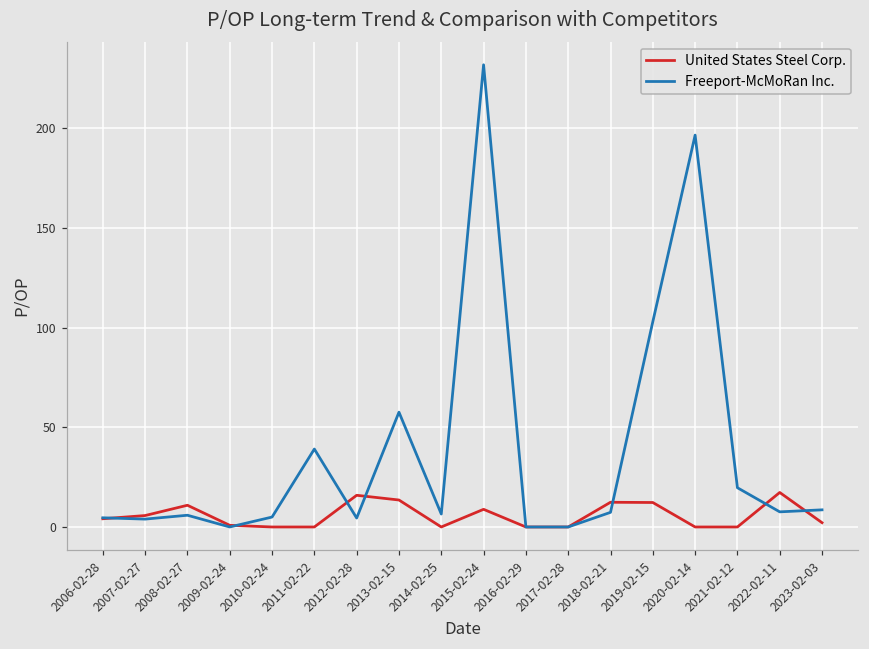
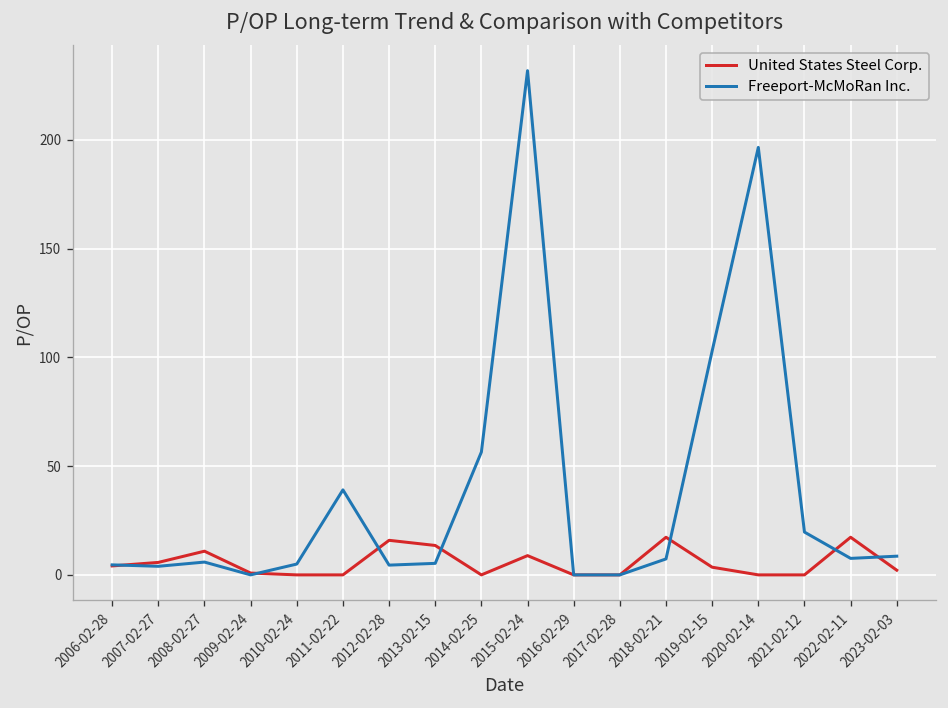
  {
    "United States Steel Corp.": {
      "2007-02-27": 6,
      "2008-02-27": 11,
      "2010-02-24": 0,
      "2011-02-22": 0,
      "2012-02-28": 16,
      "2013-02-15": 14,
      "2014-02-25": 0,
      "2015-02-24": 9,
-     "2018-02-21": 12,
-     "2019-02-15": 12,
+     "2018-02-21": 17,
+     "2019-02-15": 4,
      "2020-02-14": 0,
      "2021-02-12": 0,
      "2022-02-11": 17,
      "2023-02-03": 2
    },
    "Freeport-McMoRan Inc.": {
      "2007-02-27": 4,
      "2008-02-27": 6,
      "2010-02-24": 5,
      "2011-02-22": 39,
      "2012-02-28": 4,
-     "2013-02-15": 58,
-     "2014-02-25": 7,
+     "2013-02-15": 5,
+     "2014-02-25": 57,
      "2015-02-24": 232,
      "2018-02-21": 7,
      "2019-02-15": 103,
      "2020-02-14": 197,
      "2021-02-12": 20,
      "2022-02-11": 8,
      "2023-02-03": 9
    }
  }
